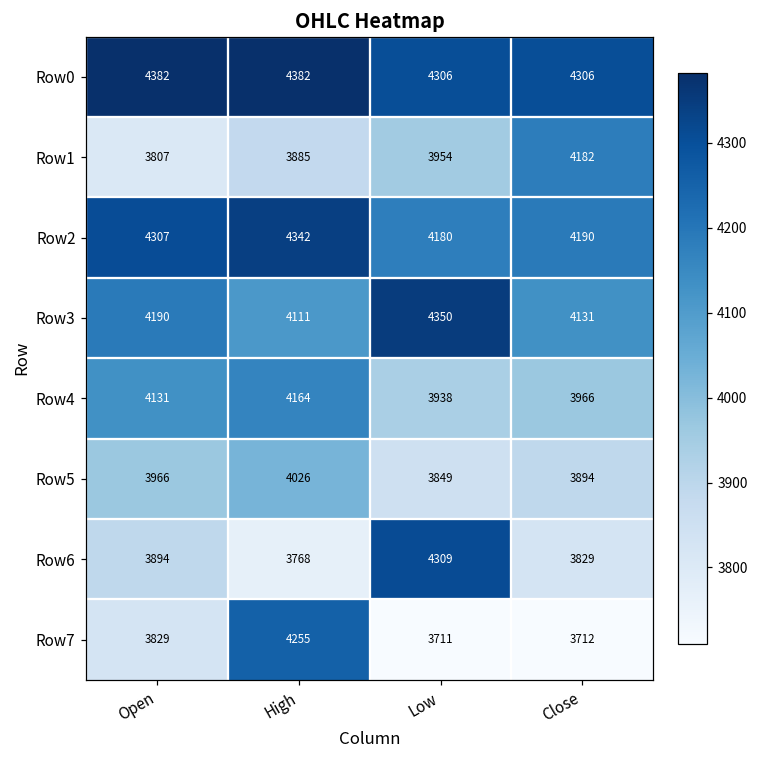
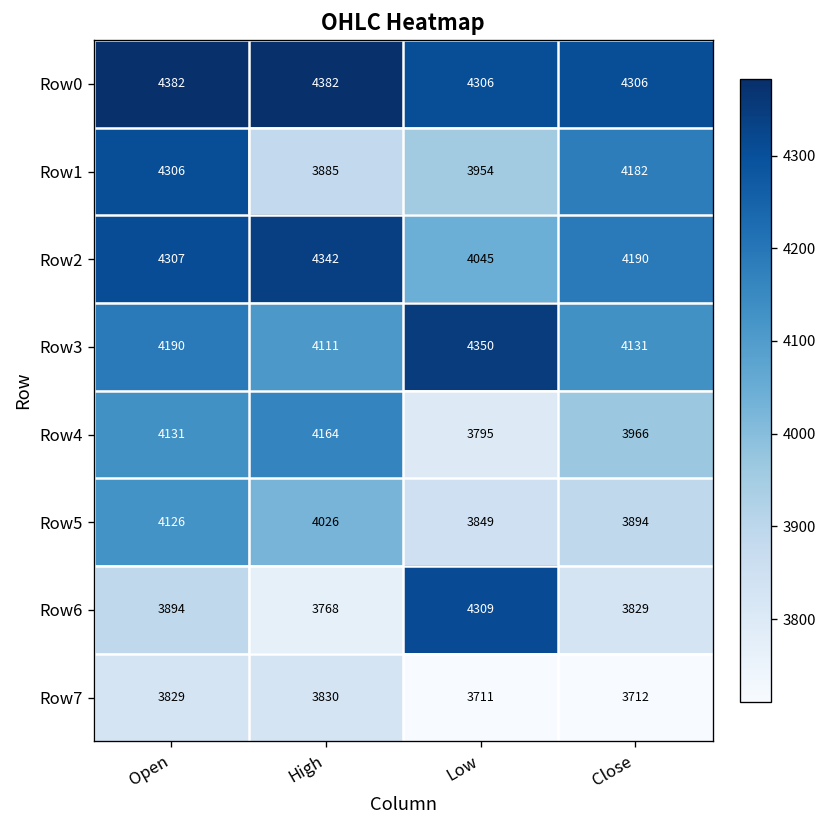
  {
    "Row0": {
      "Open": 4382,
      "High": 4382,
      "Low": 4306,
      "Close": 4306
    },
    "Row1": {
-     "Open": 3807,
+     "Open": 4306,
      "High": 3885,
      "Low": 3954,
      "Close": 4182
    },
    "Row2": {
      "Open": 4307,
      "High": 4342,
-     "Low": 4180,
+     "Low": 4045,
      "Close": 4190
    },
    "Row3": {
      "Open": 4190,
      "High": 4111,
      "Low": 4350,
      "Close": 4131
    },
    "Row4": {
      "Open": 4131,
      "High": 4164,
-     "Low": 3938,
+     "Low": 3795,
      "Close": 3966
    },
    "Row5": {
-     "Open": 3966,
+     "Open": 4126,
      "High": 4026,
      "Low": 3849,
      "Close": 3894
    },
    "Row6": {
      "Open": 3894,
      "High": 3768,
      "Low": 4309,
      "Close": 3829
    },
    "Row7": {
      "Open": 3829,
-     "High": 4255,
+     "High": 3830,
      "Low": 3711,
      "Close": 3712
    }
  }
